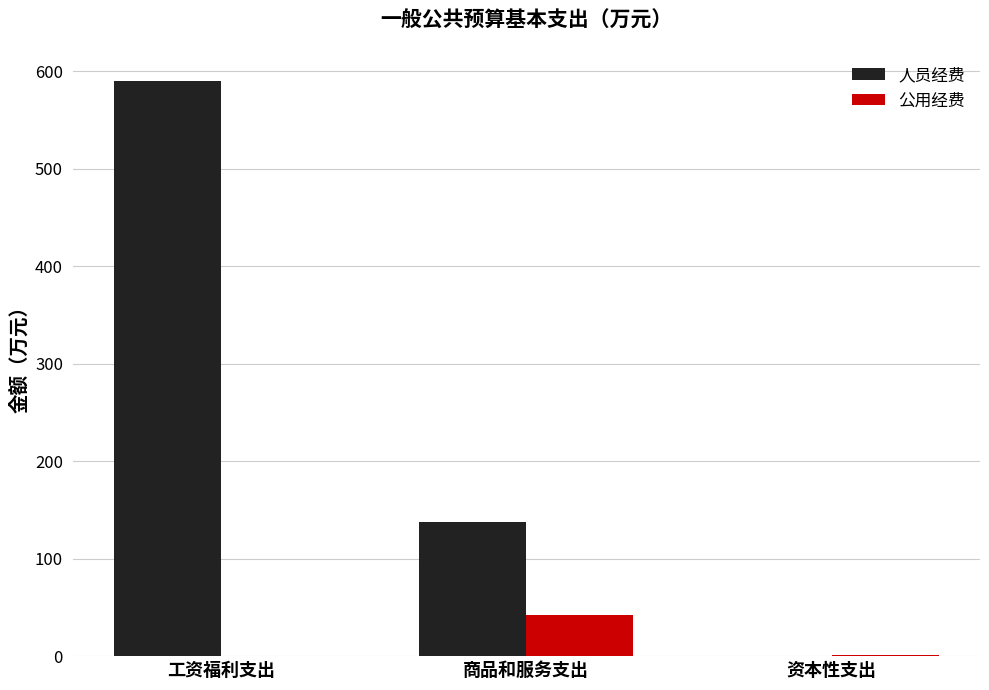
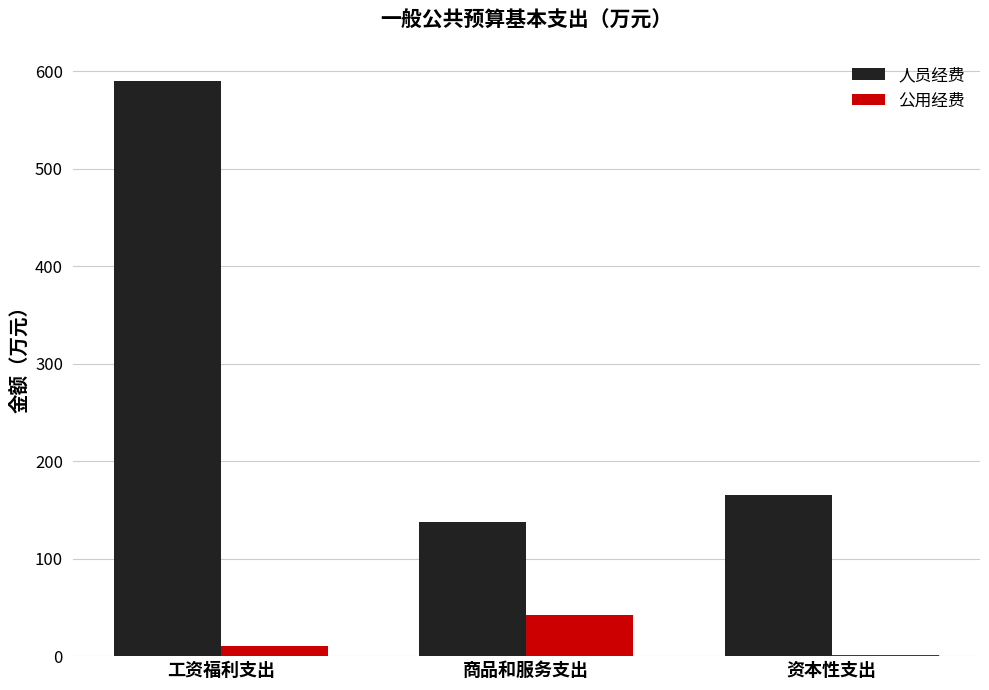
  {
    "人员经费": {
      "工资福利支出": 590,
      "商品和服务支出": 140,
-     "资本性支出": 0
+     "资本性支出": 160
    },
    "公用经费": {
-     "工资福利支出": 0,
+     "工资福利支出": 10,
      "商品和服务支出": 40
    }
  }
